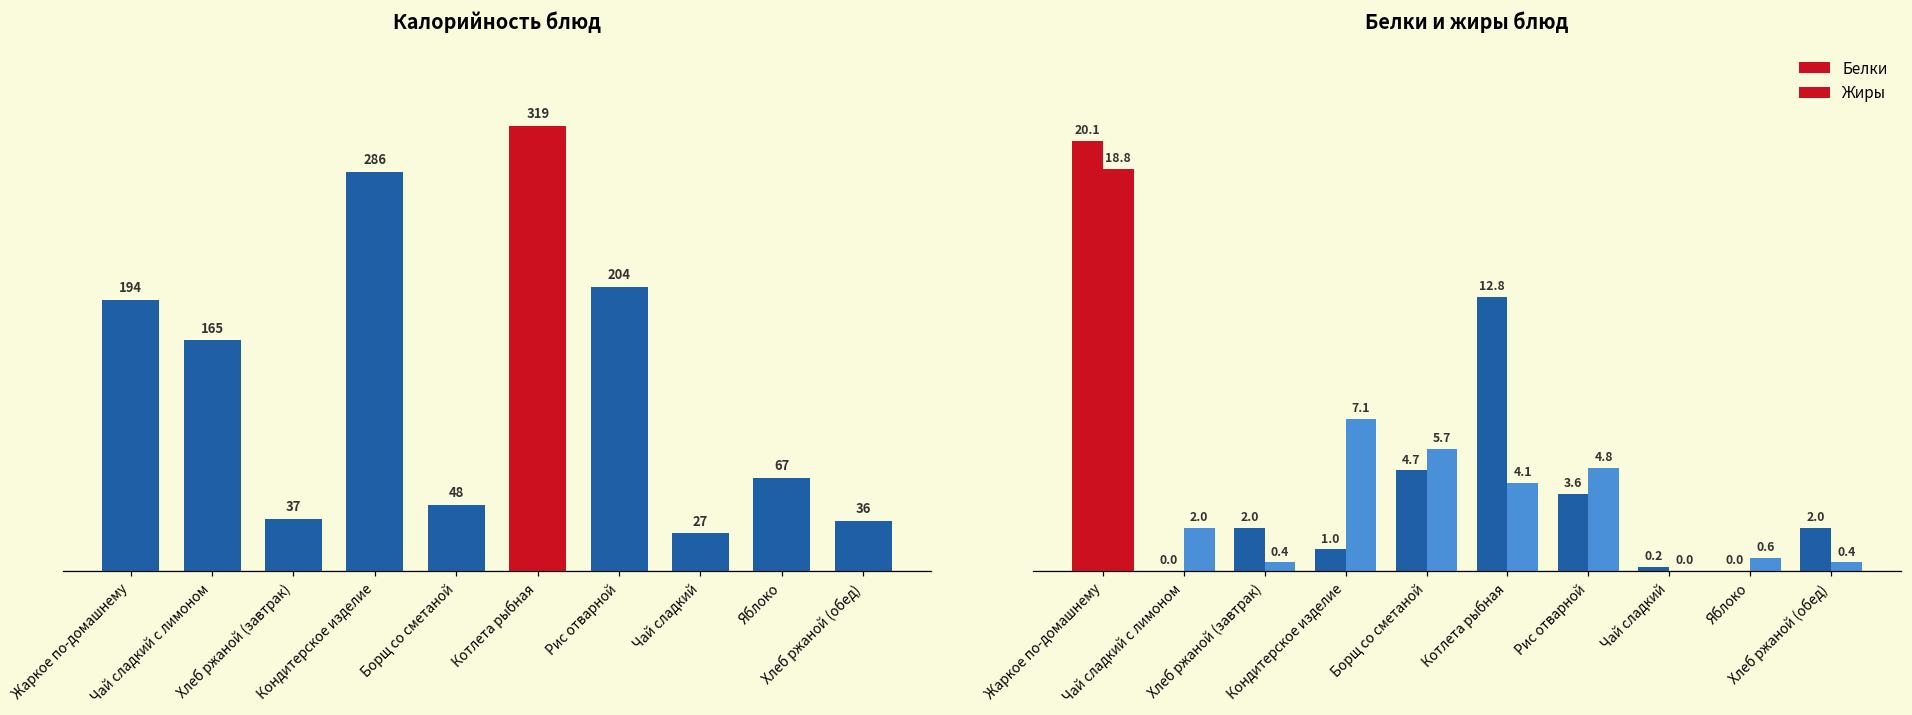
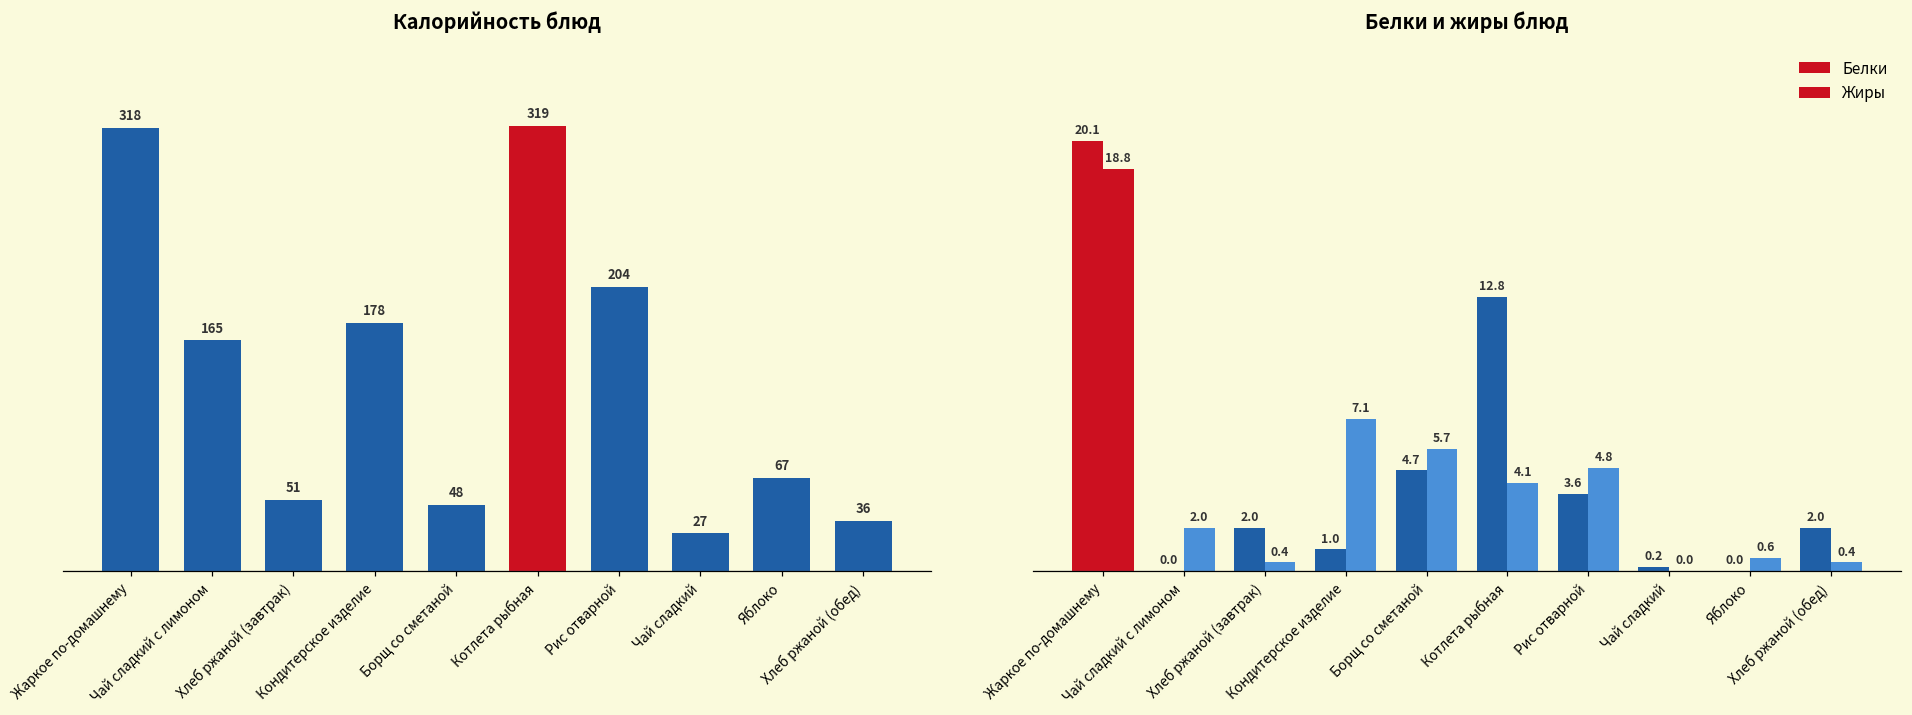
  {
    "Калорийность блюд": {
-     "Жаркое по-домашнему": 194,
+     "Жаркое по-домашнему": 318,
      "Чай сладкий с лимоном": 165,
-     "Хлеб ржаной (завтрак)": 37,
-     "Кондитерское изделие": 286,
+     "Хлеб ржаной (завтрак)": 51,
+     "Кондитерское изделие": 178,
      "Борщ со сметаной": 48,
      "Котлета рыбная": 319,
      "Рис отварной": 204,
      "Чай сладкий": 27,
      "Яблоко": 67,
      "Хлеб ржаной (обед)": 36
    }
  }
